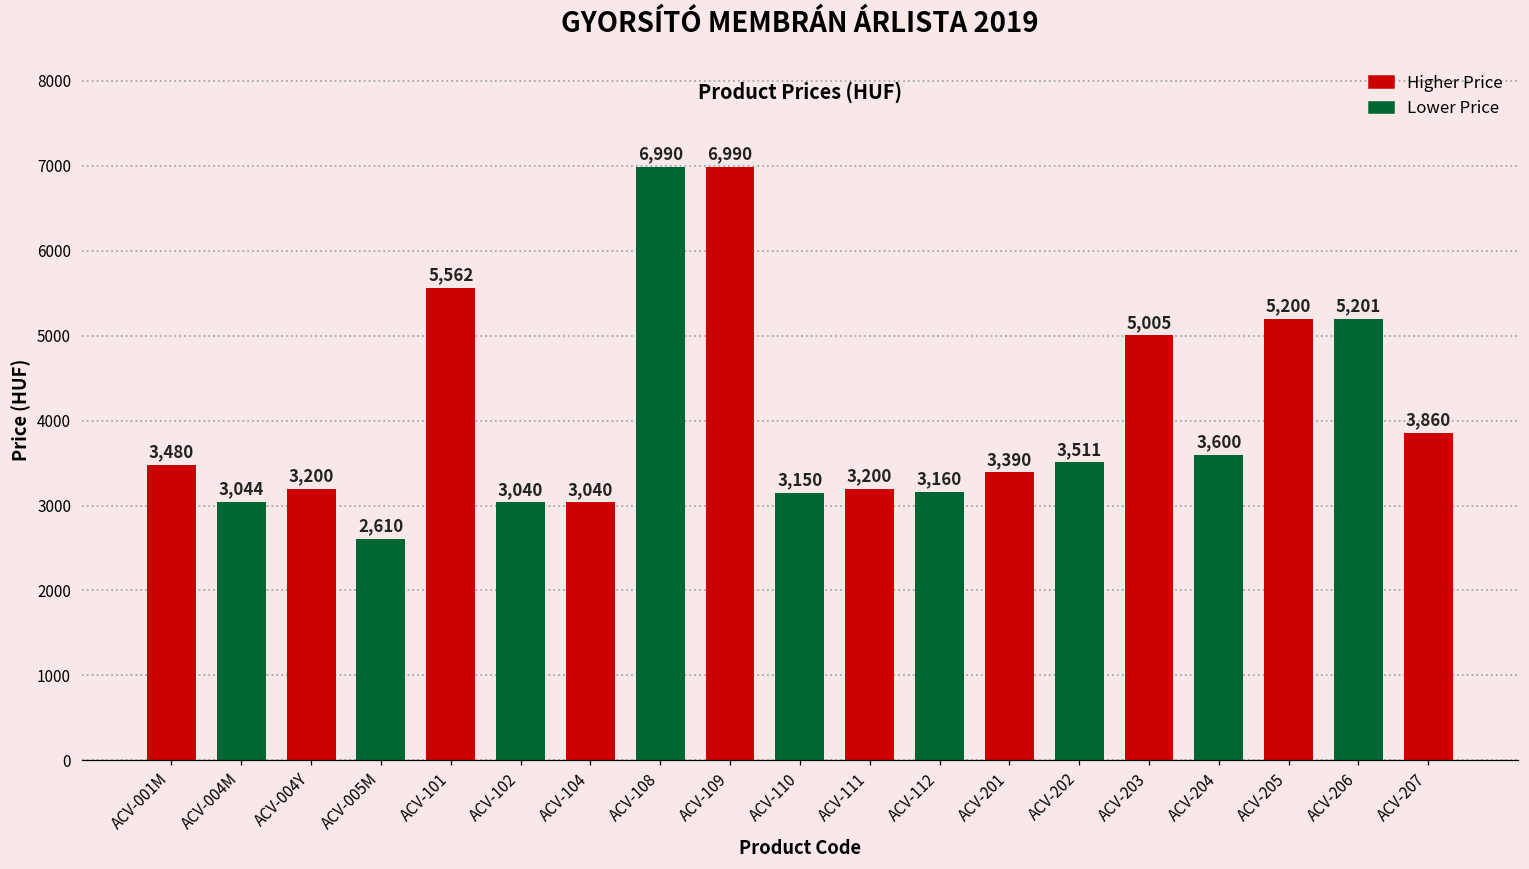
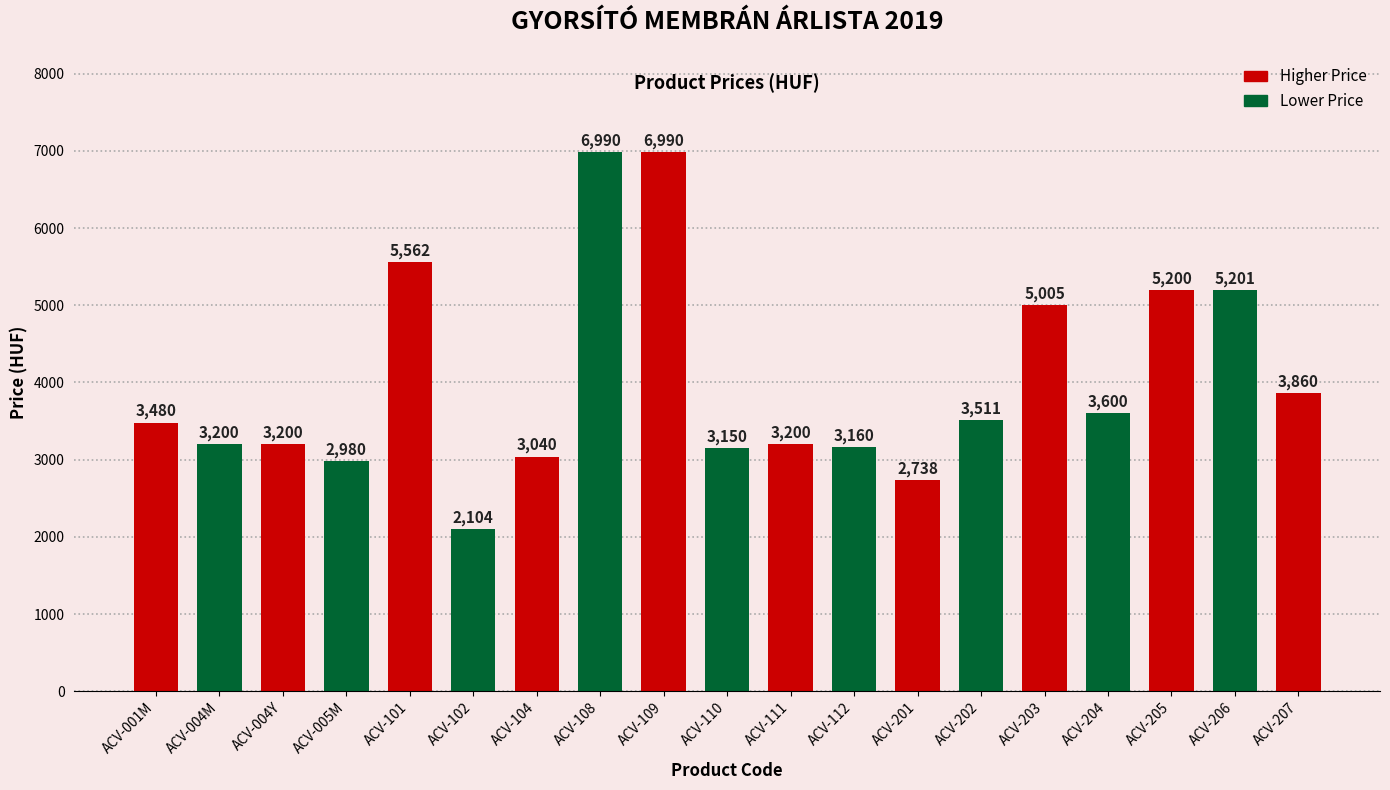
  {
    "ACV-001M": "3,480",
-   "ACV-004M": "3,044",
+   "ACV-004M": "3,200",
    "ACV-004Y": "3,200",
-   "ACV-005M": "2,610",
+   "ACV-005M": "2,980",
    "ACV-101": "5,562",
-   "ACV-102": "3,040",
+   "ACV-102": "2,104",
    "ACV-104": "3,040",
    "ACV-108": "6,990",
    "ACV-109": "6,990",
    "ACV-110": "3,150",
    "ACV-111": "3,200",
    "ACV-112": "3,160",
-   "ACV-201": "3,390",
+   "ACV-201": "2,738",
    "ACV-202": "3,511",
    "ACV-203": "5,005",
    "ACV-204": "3,600",
    "ACV-205": "5,200",
    "ACV-206": "5,201",
    "ACV-207": "3,860"
  }
